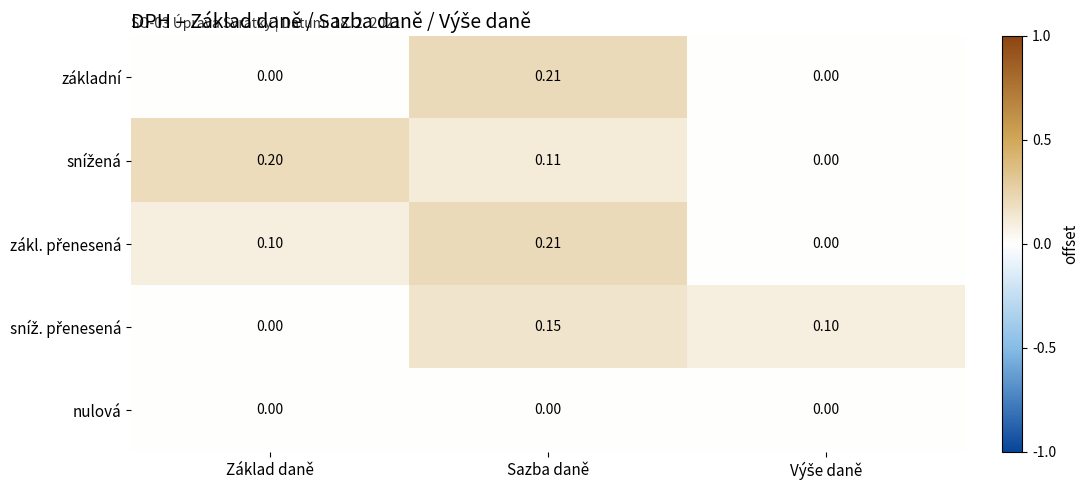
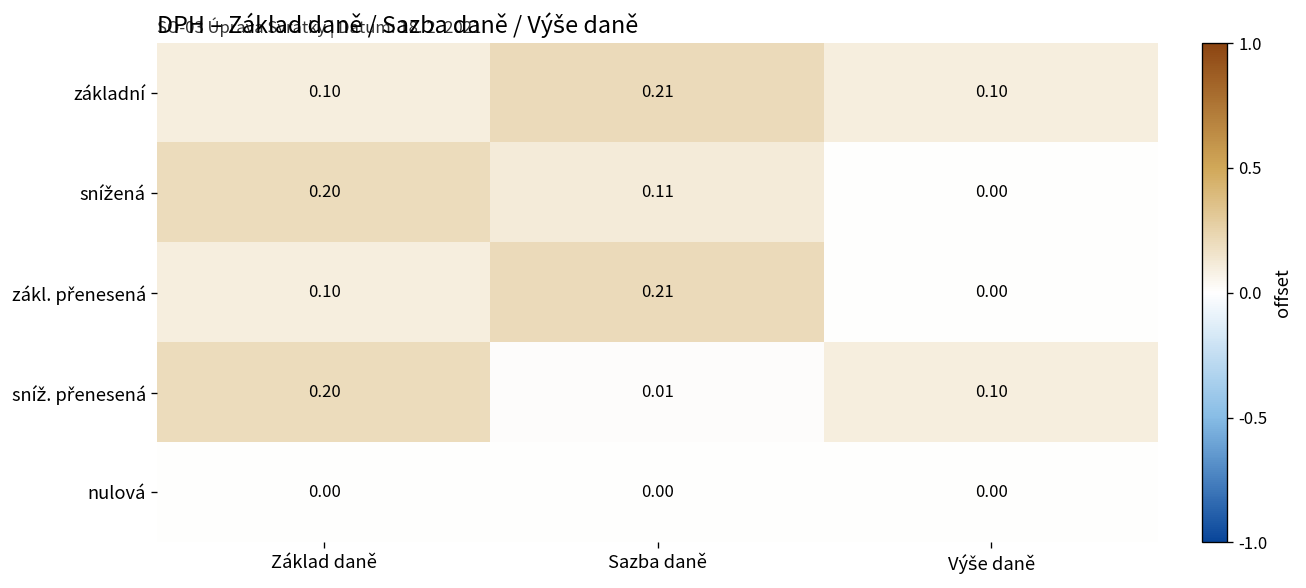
  {
    "základní": {
-     "Základ daně": 0.00,
+     "Základ daně": 0.10,
      "Sazba daně": 0.21,
-     "Výše daně": 0.00
+     "Výše daně": 0.10
    },
    "snížená": {
      "Základ daně": 0.20,
      "Sazba daně": 0.11,
      "Výše daně": 0.00
    },
    "zákl. přenesená": {
      "Základ daně": 0.10,
      "Sazba daně": 0.21,
      "Výše daně": 0.00
    },
    "sníž. přenesená": {
-     "Základ daně": 0.00,
-     "Sazba daně": 0.15,
+     "Základ daně": 0.20,
+     "Sazba daně": 0.01,
      "Výše daně": 0.10
    },
    "nulová": {
      "Základ daně": 0.00,
      "Sazba daně": 0.00,
      "Výše daně": 0.00
    }
  }
